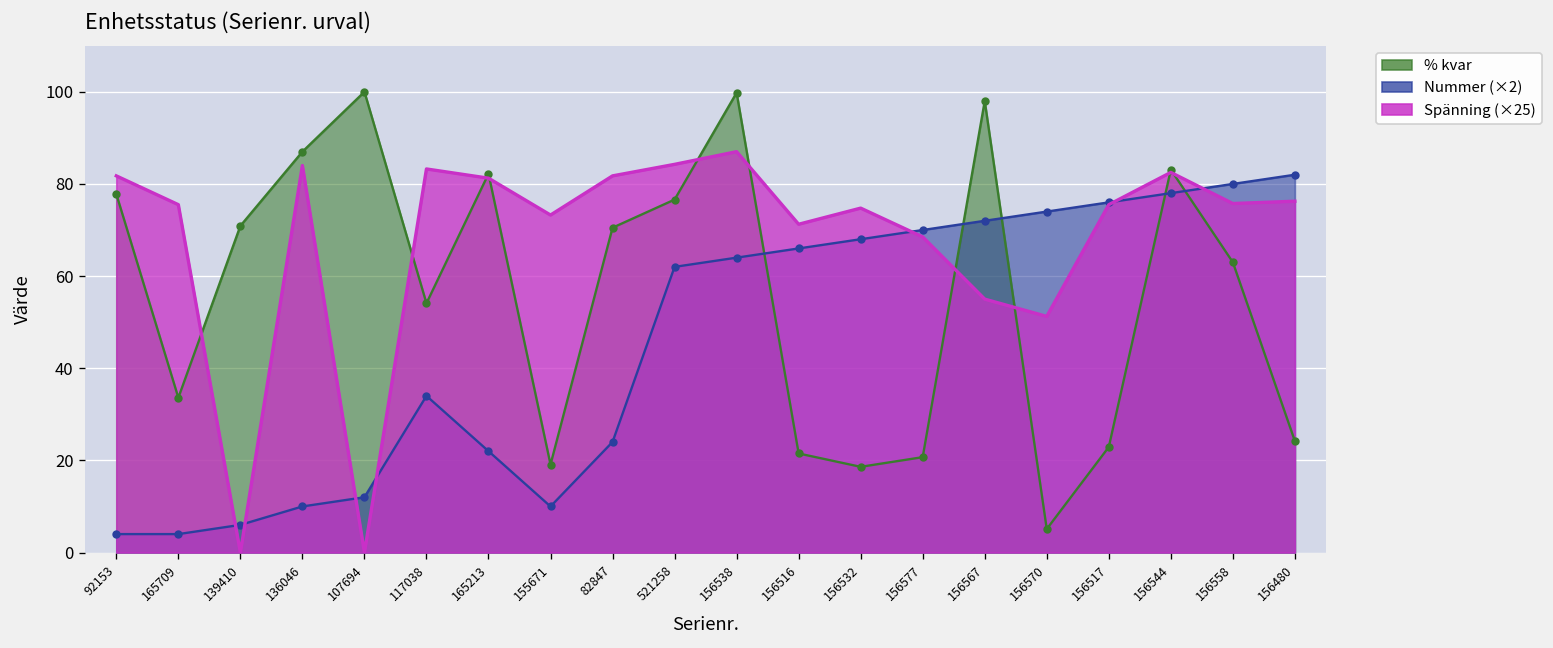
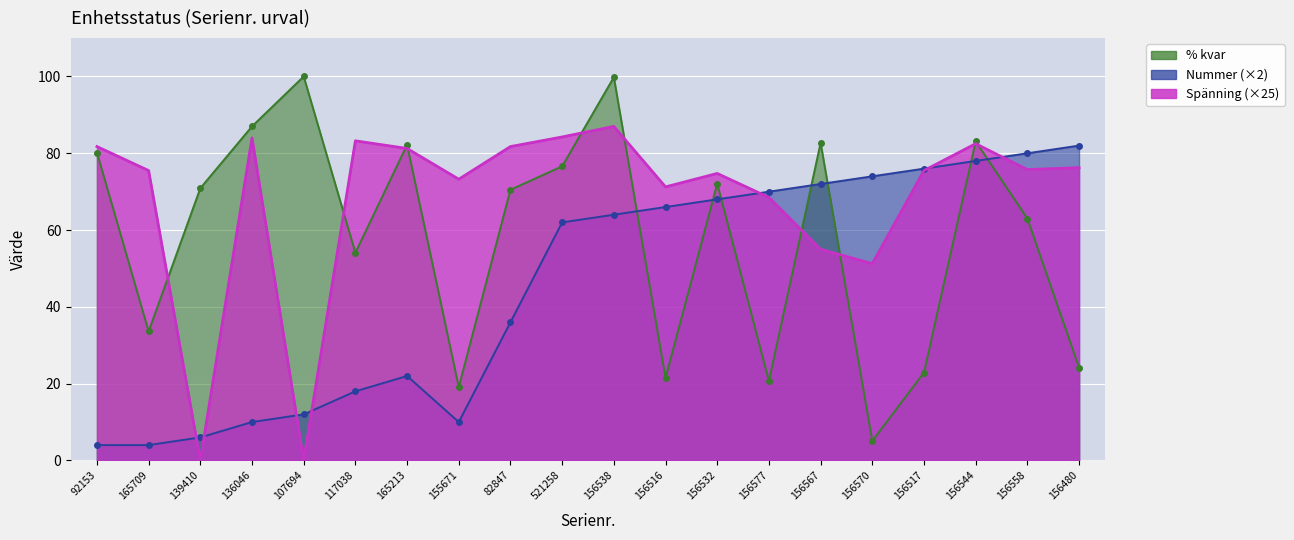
  {
    "% kvar": {
-     "92153": 78,
+     "92153": 80,
      "165709": 34,
      "139410": 71,
      "136046": 87,
      "107694": 100,
      "117038": 54,
      "165213": 82,
      "155671": 19,
      "82847": 71,
      "521258": 77,
      "156538": 100,
      "156516": 22,
-     "156532": 19,
+     "156532": 72,
      "156577": 21,
-     "156567": 98,
+     "156567": 83,
      "156570": 5,
      "156517": 23,
      "156558": 63,
      "156480": 24
    },
    "Nummer (×2)": {
      "92153": 4,
      "165709": 4,
      "139410": 6,
      "136046": 10,
      "107694": 12,
-     "117038": 34,
+     "117038": 18,
      "165213": 22,
      "155671": 10,
-     "82847": 24,
+     "82847": 36,
      "521258": 62,
      "156538": 64,
      "156516": 66,
      "156532": 68,
      "156577": 70,
      "156567": 72,
      "156570": 74,
      "156544": 78,
      "156558": 80,
      "156480": 82
    },
    "Spänning (×25)": {
      "92153": 82,
      "165709": 76,
      "139410": 0,
      "136046": 84,
      "107694": 0,
      "117038": 83,
      "165213": 81,
      "155671": 73,
      "82847": 82,
      "521258": 84,
      "156538": 87,
      "156516": 71,
      "156532": 75,
      "156577": 69,
      "156567": 55,
      "156570": 51,
      "156558": 76,
      "156480": 76
    }
  }
